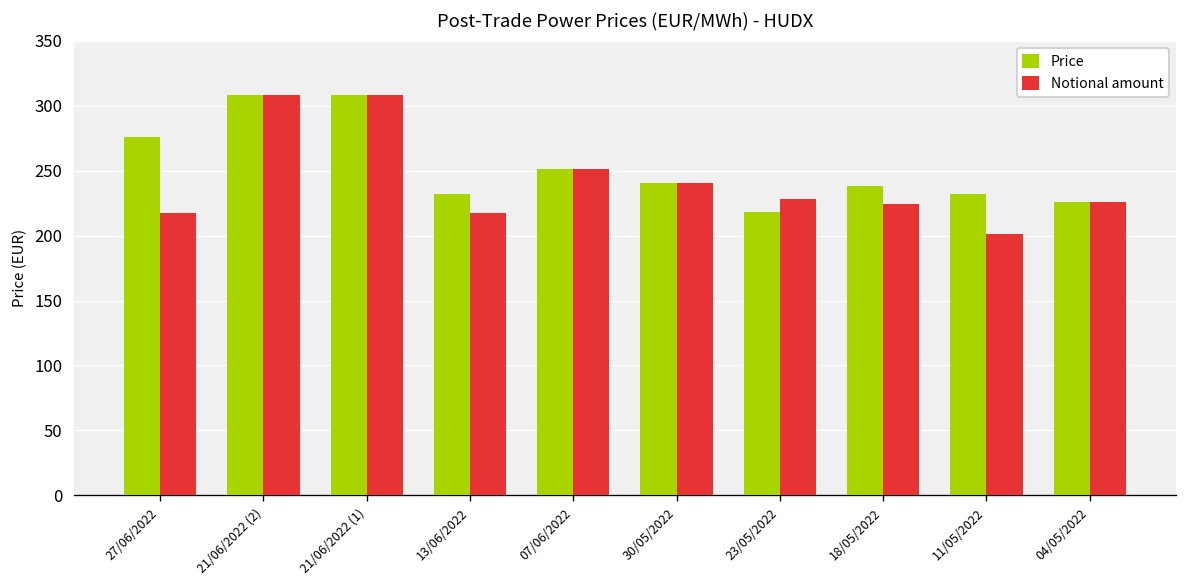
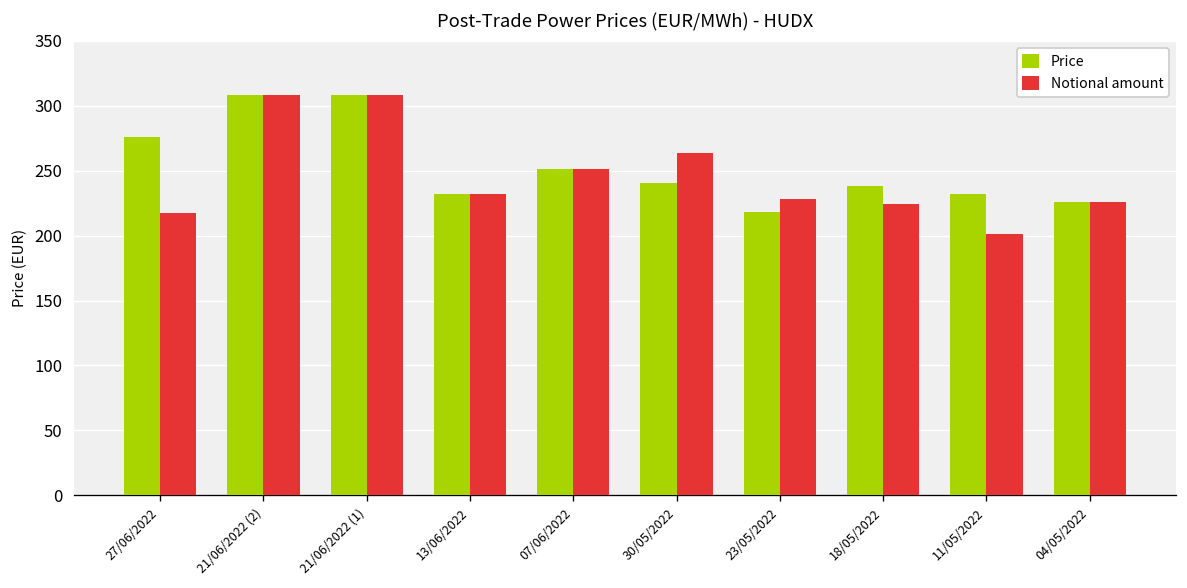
  {
    "Price": {
      "27/06/2022": 276,
      "21/06/2022 (2)": 309,
      "21/06/2022 (1)": 309,
      "13/06/2022": 232,
      "07/06/2022": 251,
      "30/05/2022": 240,
      "23/05/2022": 218,
      "18/05/2022": 239,
      "11/05/2022": 232,
      "04/05/2022": 226
    },
    "Notional amount": {
      "27/06/2022": 218,
      "21/06/2022 (2)": 309,
      "21/06/2022 (1)": 309,
-     "13/06/2022": 218,
+     "13/06/2022": 232,
      "07/06/2022": 251,
-     "30/05/2022": 240,
+     "30/05/2022": 264,
      "23/05/2022": 228,
      "18/05/2022": 225,
      "11/05/2022": 201,
      "04/05/2022": 226
    }
  }
